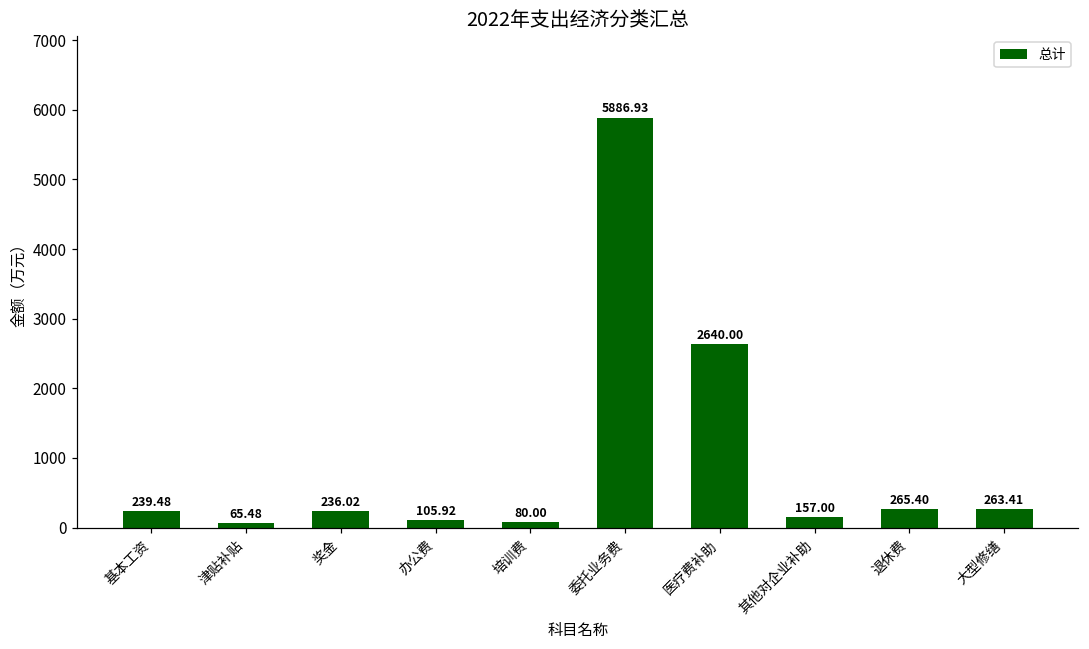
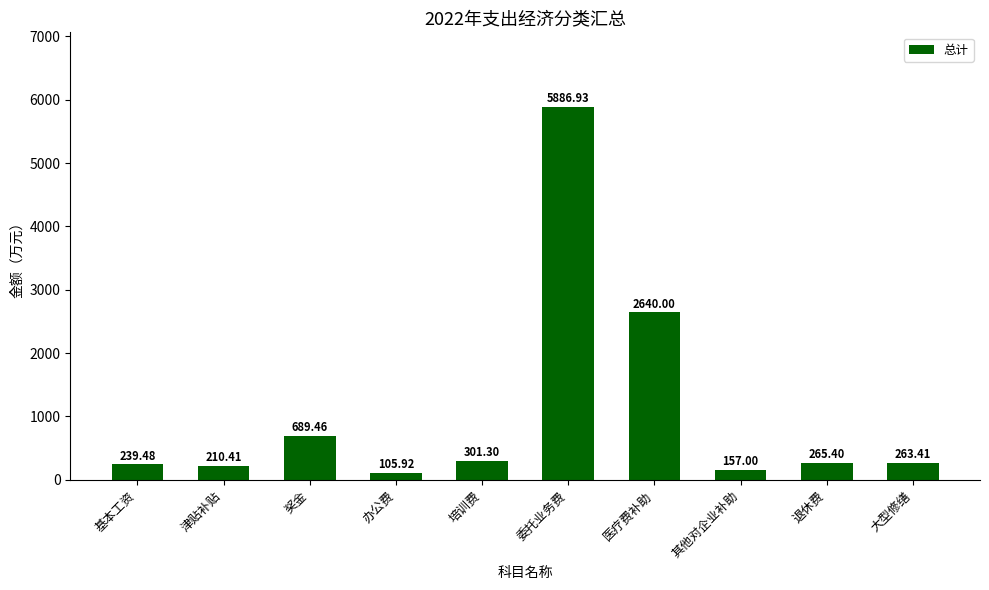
  {
    "基本工资": 239.48,
-   "津贴补贴": 65.48,
-   "奖金": 236.02,
+   "津贴补贴": 210.41,
+   "奖金": 689.46,
    "办公费": 105.92,
-   "培训费": 80.00,
+   "培训费": 301.30,
    "委托业务费": 5886.93,
    "医疗费补助": 2640.00,
    "其他对企业补助": 157.00,
    "退休费": 265.40,
    "大型修缮": 263.41
  }
